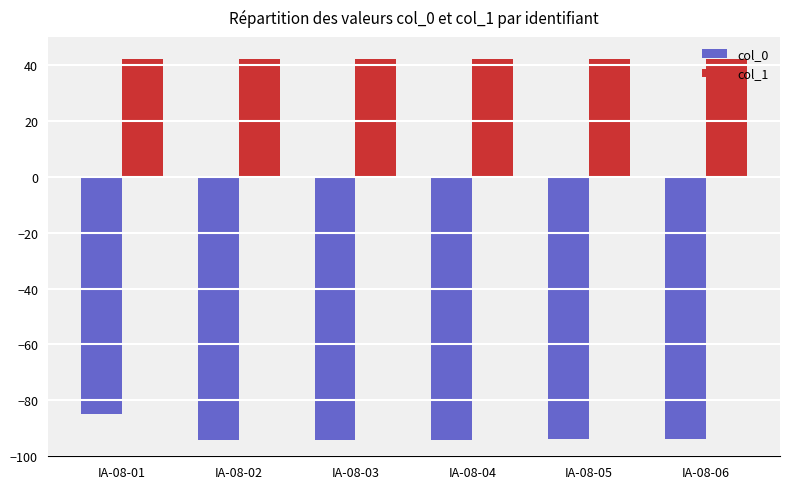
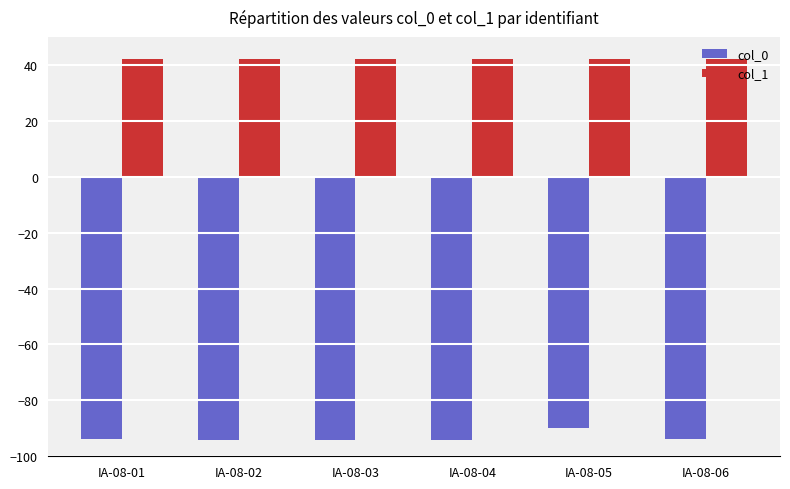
  {
    "col_0": {
-     "IA-08-01": -85,
+     "IA-08-01": -94,
      "IA-08-02": -94,
      "IA-08-03": -94,
      "IA-08-04": -94,
-     "IA-08-05": -94,
+     "IA-08-05": -90,
      "IA-08-06": -94
    },
    "col_1": {
      "IA-08-01": 42,
      "IA-08-02": 42,
      "IA-08-03": 42,
      "IA-08-04": 42,
      "IA-08-05": 42,
      "IA-08-06": 42
    }
  }
